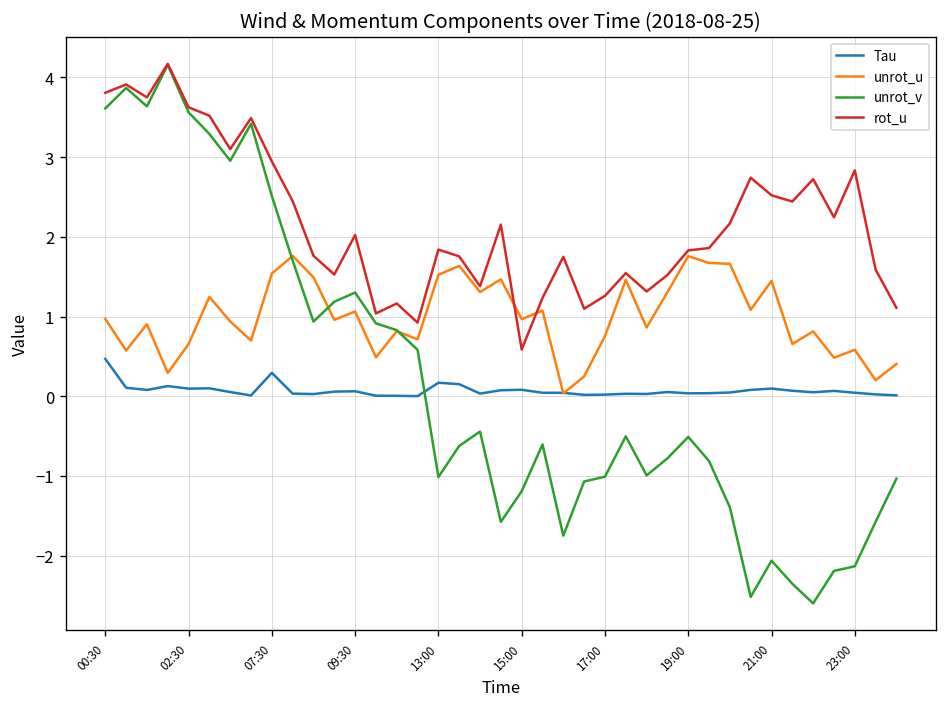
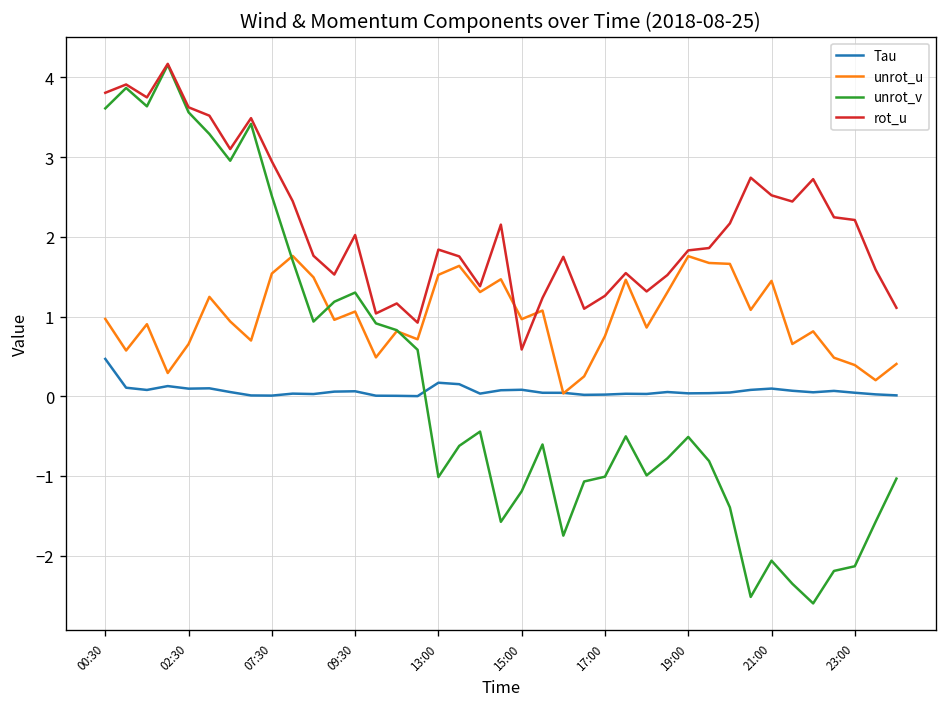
  {
    "Tau": {
      "00:30": 0.5,
      "02:30": 0.1,
-     "07:30": 0.3,
+     "07:30": 0.0,
      "09:30": 0.1,
      "13:00": 0.2,
      "15:00": 0.1,
      "17:00": 0.0,
      "19:00": 0.0,
      "21:00": 0.1,
      "23:00": 0.0
    },
    "unrot_u": {
      "00:30": 1.0,
      "02:30": 0.7,
      "07:30": 1.5,
      "09:30": 1.1,
      "13:00": 1.5,
      "15:00": 1.0,
      "17:00": 0.8,
      "19:00": 1.8,
      "21:00": 1.4,
-     "23:00": 0.6
+     "23:00": 0.4
    },
    "unrot_v": {
      "00:30": 3.6,
      "02:30": 3.6,
      "07:30": 2.5,
      "09:30": 1.3,
      "13:00": -1.0,
      "15:00": -1.2,
      "17:00": -1.0,
      "19:00": -0.5,
      "21:00": -2.1,
      "23:00": -2.1
    },
    "rot_u": {
      "00:30": 3.8,
      "02:30": 3.6,
      "07:30": 2.9,
      "09:30": 2.0,
      "13:00": 1.8,
      "15:00": 0.6,
      "17:00": 1.3,
      "19:00": 1.8,
      "21:00": 2.5,
-     "23:00": 2.8
+     "23:00": 2.2
    }
  }
